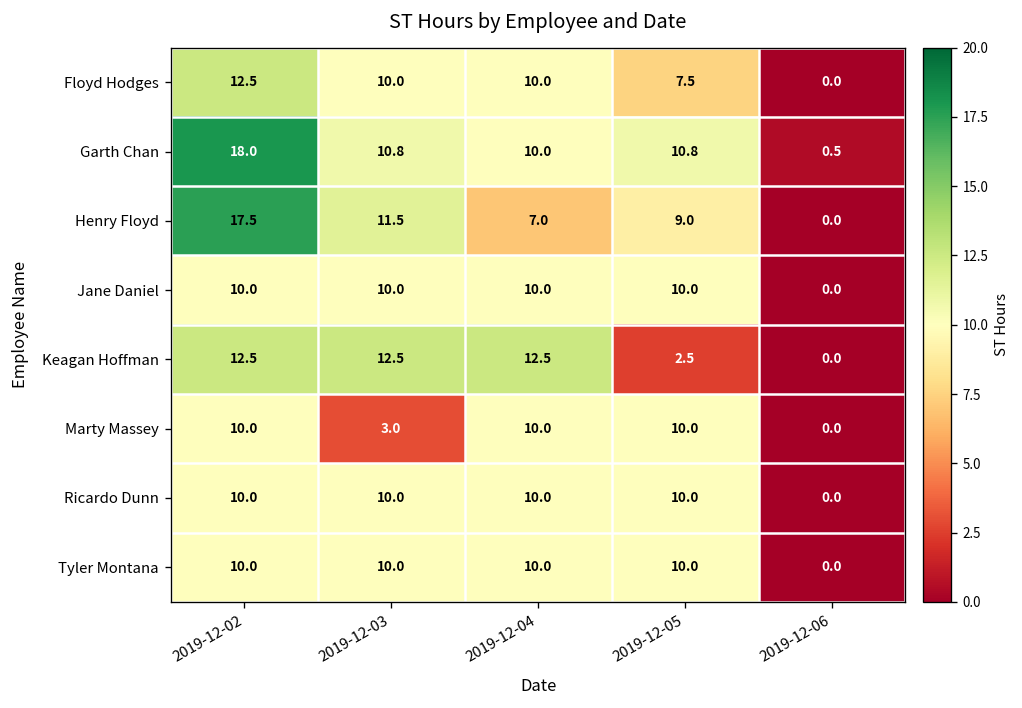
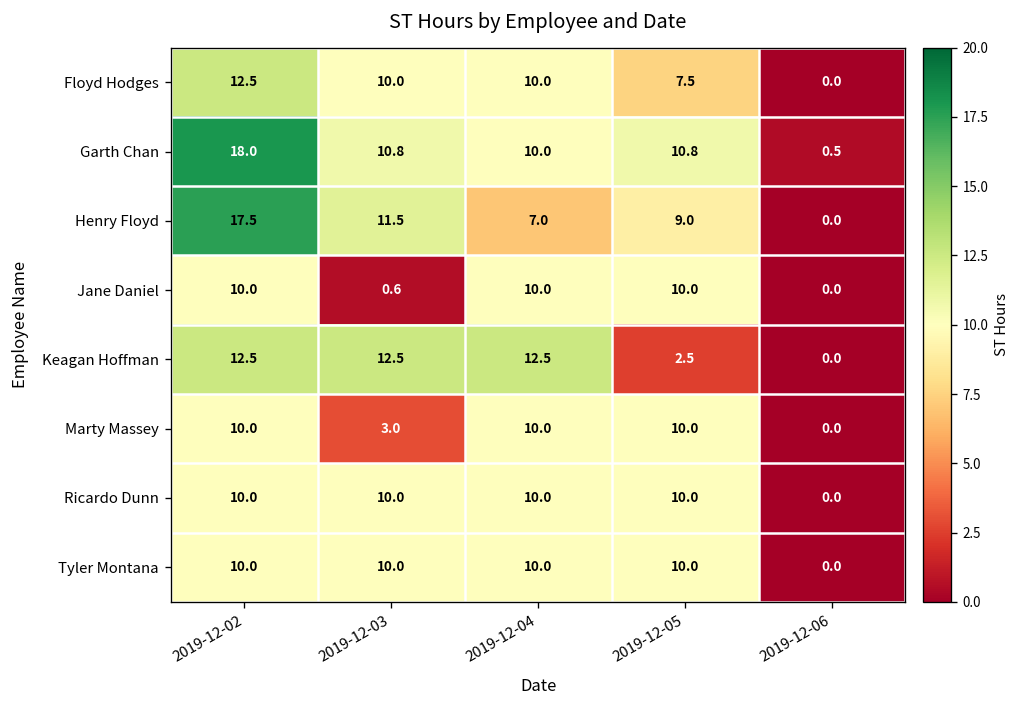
  {
    "Floyd Hodges": {
      "2019-12-02": 12.5,
      "2019-12-03": 10.0,
      "2019-12-04": 10.0,
      "2019-12-05": 7.5,
      "2019-12-06": 0.0
    },
    "Garth Chan": {
      "2019-12-02": 18.0,
      "2019-12-03": 10.8,
      "2019-12-04": 10.0,
      "2019-12-05": 10.8,
      "2019-12-06": 0.5
    },
    "Henry Floyd": {
      "2019-12-02": 17.5,
      "2019-12-03": 11.5,
      "2019-12-04": 7.0,
      "2019-12-05": 9.0,
      "2019-12-06": 0.0
    },
    "Jane Daniel": {
      "2019-12-02": 10.0,
-     "2019-12-03": 10.0,
+     "2019-12-03": 0.6,
      "2019-12-04": 10.0,
      "2019-12-05": 10.0,
      "2019-12-06": 0.0
    },
    "Keagan Hoffman": {
      "2019-12-02": 12.5,
      "2019-12-03": 12.5,
      "2019-12-04": 12.5,
      "2019-12-05": 2.5,
      "2019-12-06": 0.0
    },
    "Marty Massey": {
      "2019-12-02": 10.0,
      "2019-12-03": 3.0,
      "2019-12-04": 10.0,
      "2019-12-05": 10.0,
      "2019-12-06": 0.0
    },
    "Ricardo Dunn": {
      "2019-12-02": 10.0,
      "2019-12-03": 10.0,
      "2019-12-04": 10.0,
      "2019-12-05": 10.0,
      "2019-12-06": 0.0
    },
    "Tyler Montana": {
      "2019-12-02": 10.0,
      "2019-12-03": 10.0,
      "2019-12-04": 10.0,
      "2019-12-05": 10.0,
      "2019-12-06": 0.0
    }
  }
